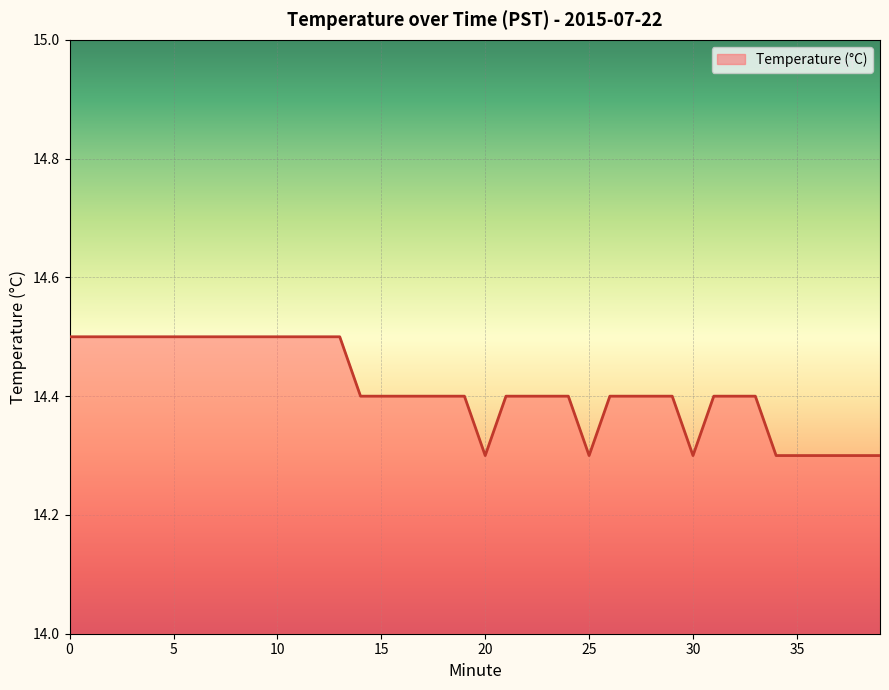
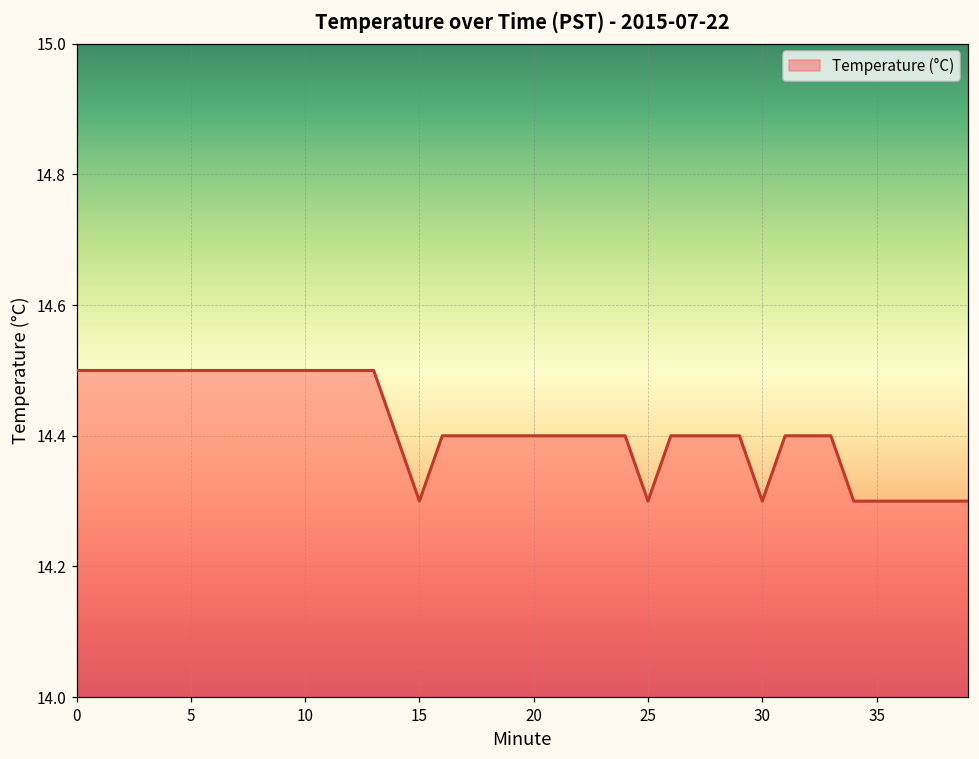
  {
    "0": 14.5,
    "5": 14.5,
    "10": 14.5,
-   "15": 14.4,
-   "20": 14.3,
+   "15": 14.3,
+   "20": 14.4,
    "25": 14.3,
    "30": 14.3,
    "35": 14.3
  }
